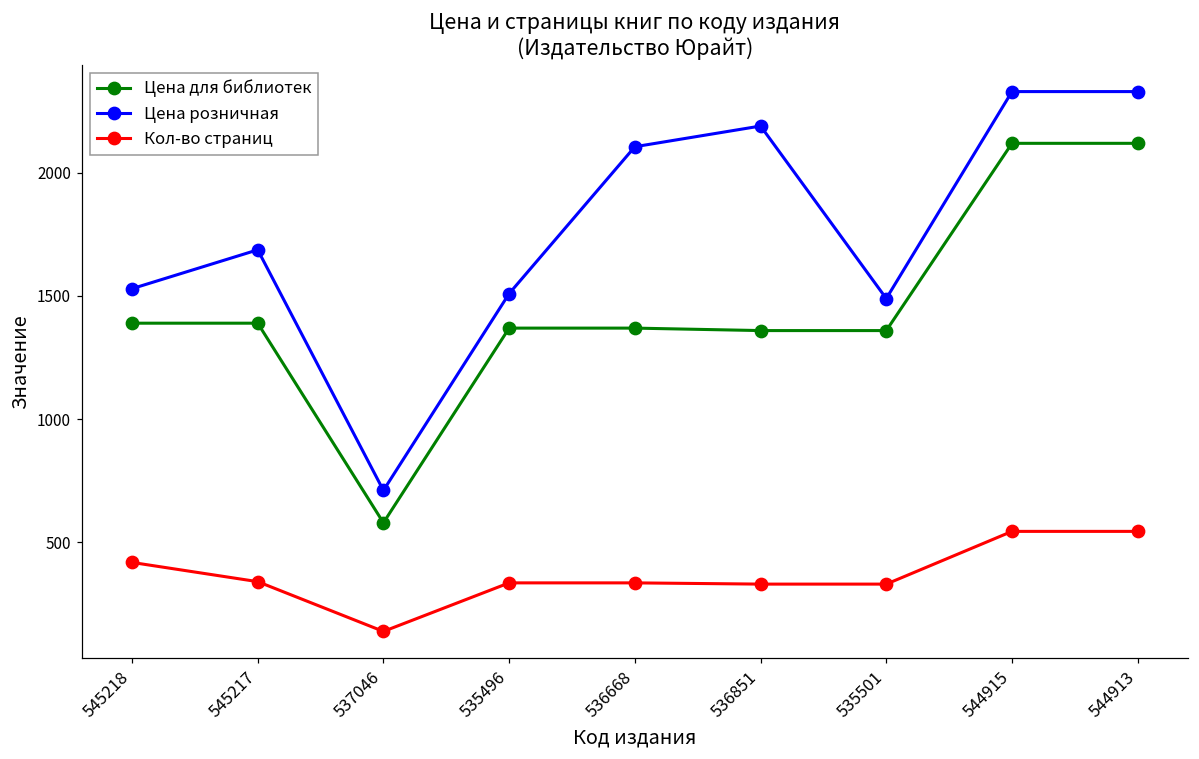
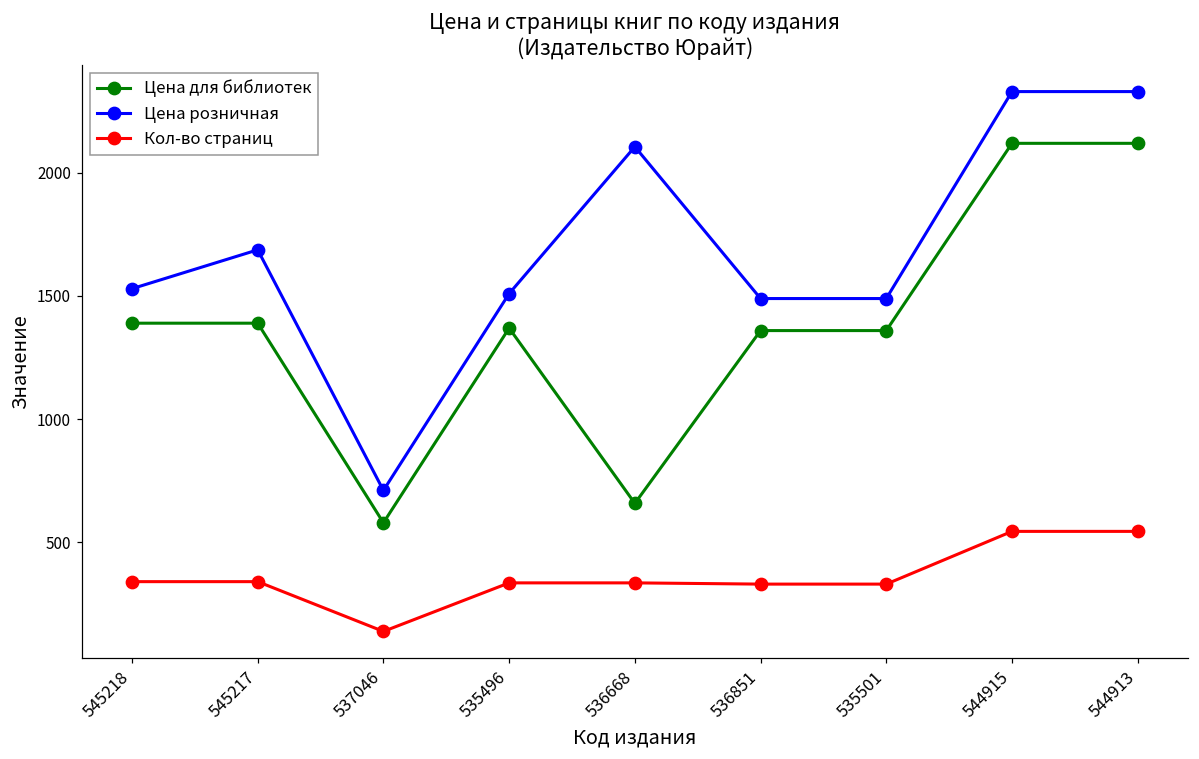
  {
    "Цена для библиотек": {
      "545218": 1390,
      "545217": 1390,
      "537046": 580,
      "535496": 1370,
-     "536668": 1370,
+     "536668": 660,
      "536851": 1360,
      "535501": 1360,
      "544915": 2120,
      "544913": 2120
    },
    "Цена розничная": {
      "545218": 1530,
      "545217": 1690,
      "537046": 710,
      "535496": 1510,
      "536668": 2110,
-     "536851": 2190,
+     "536851": 1490,
      "535501": 1490,
      "544915": 2330,
      "544913": 2330
    },
    "Кол-во страниц": {
-     "545218": 420,
+     "545218": 340,
      "545217": 340,
      "537046": 140,
      "535496": 340,
      "536668": 340,
      "536851": 330,
      "535501": 330,
      "544915": 540,
      "544913": 540
    }
  }
